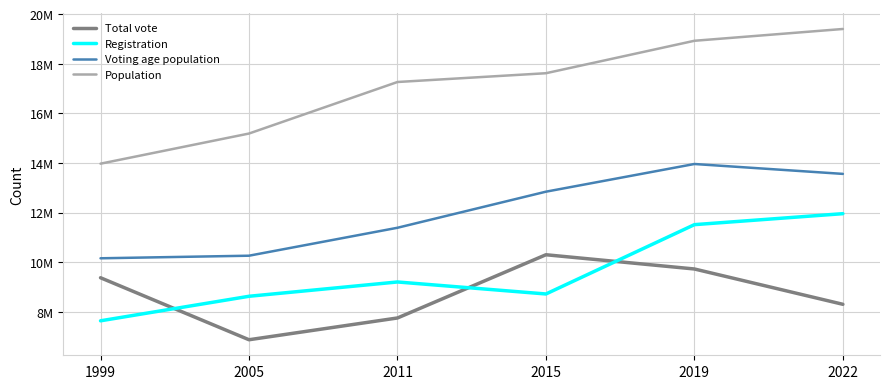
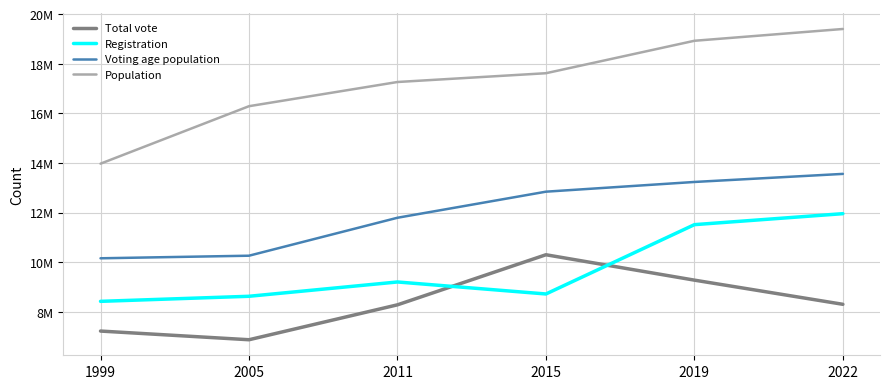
  {
    "Total vote": {
-     "1999": 9400000,
+     "1999": 7200000,
      "2005": 6900000,
-     "2011": 7700000,
+     "2011": 8300000,
      "2015": 10300000,
-     "2019": 9700000,
+     "2019": 9300000,
      "2022": 8300000
    },
    "Registration": {
-     "1999": 7600000,
+     "1999": 8400000,
      "2005": 8600000,
      "2011": 9200000,
      "2015": 8700000,
      "2019": 11500000,
      "2022": 12000000
    },
    "Voting age population": {
      "1999": 10200000,
      "2005": 10300000,
-     "2011": 11400000,
+     "2011": 11800000,
      "2015": 12800000,
-     "2019": 14000000,
+     "2019": 13200000,
      "2022": 13600000
    },
    "Population": {
      "1999": 14000000,
-     "2005": 15200000,
+     "2005": 16300000,
      "2011": 17300000,
      "2015": 17600000,
      "2019": 18900000,
      "2022": 19400000
    }
  }
